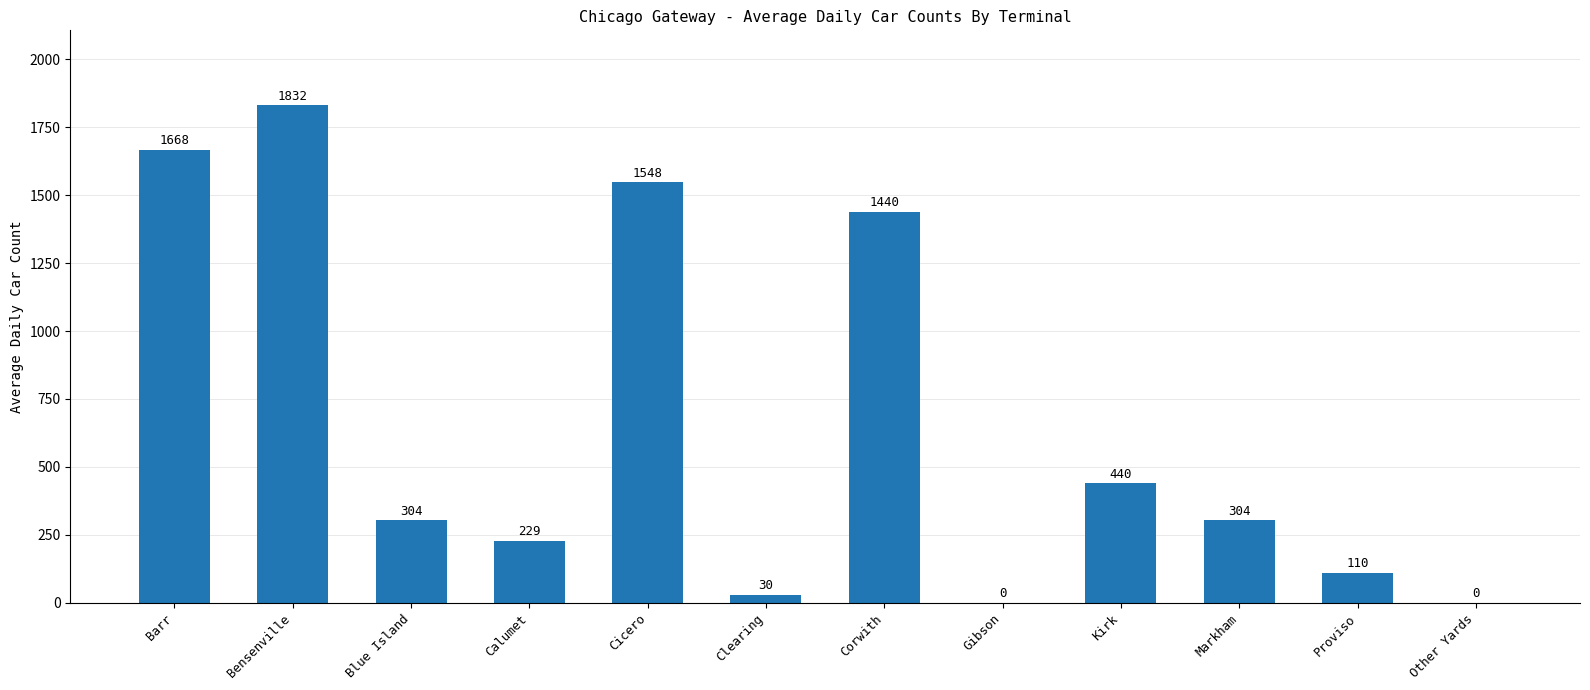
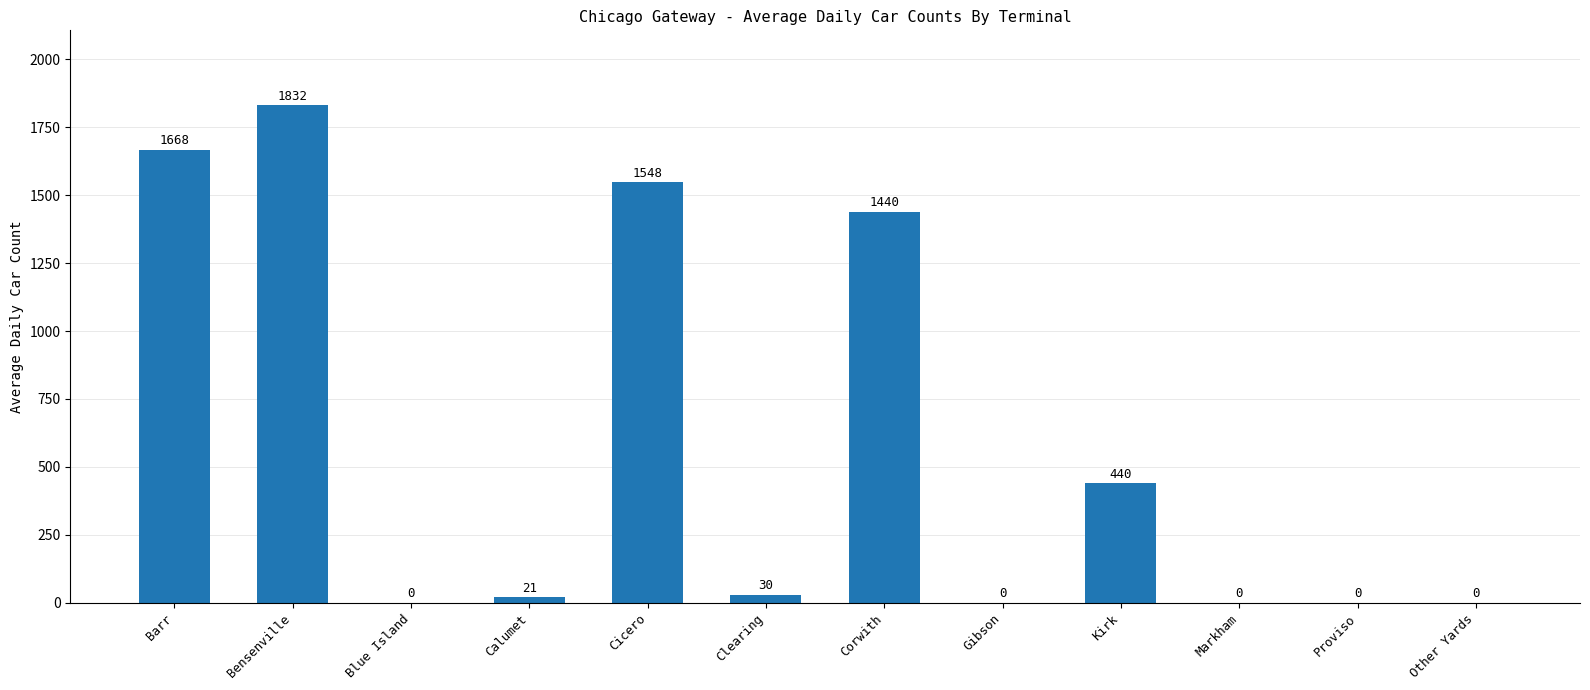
  {
    "Barr": 1668,
    "Bensenville": 1832,
-   "Blue Island": 304,
-   "Calumet": 229,
+   "Blue Island": 0,
+   "Calumet": 21,
    "Cicero": 1548,
    "Clearing": 30,
    "Corwith": 1440,
    "Gibson": 0,
    "Kirk": 440,
-   "Markham": 304,
-   "Proviso": 110,
+   "Markham": 0,
+   "Proviso": 0,
    "Other Yards": 0
  }
